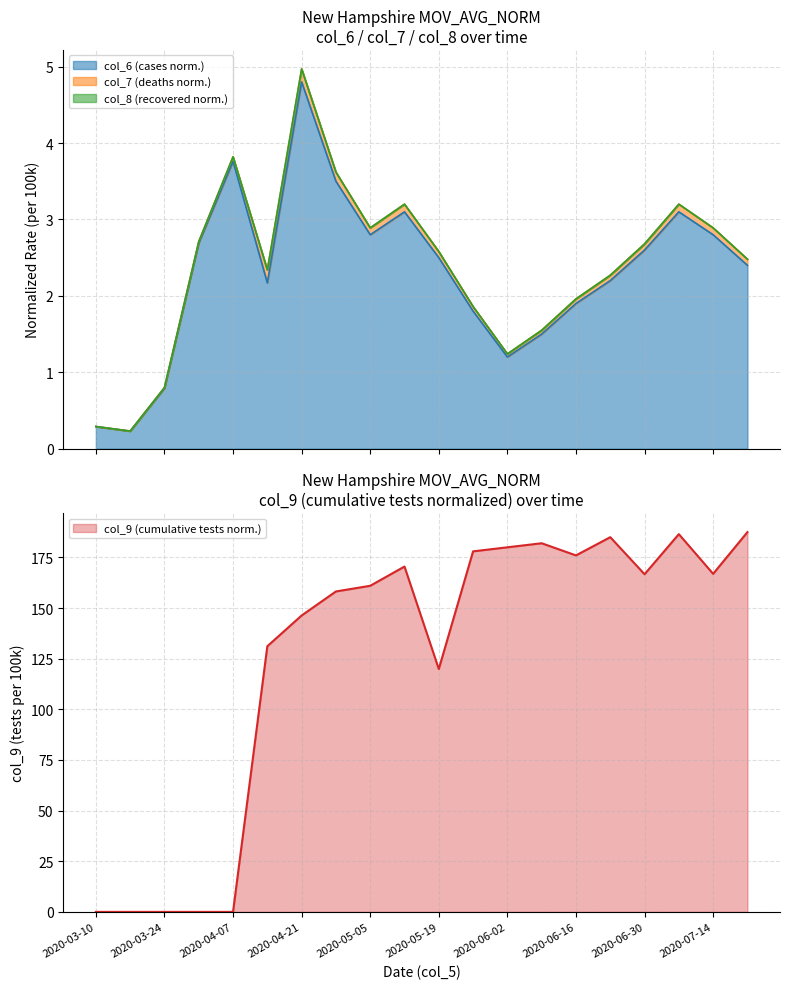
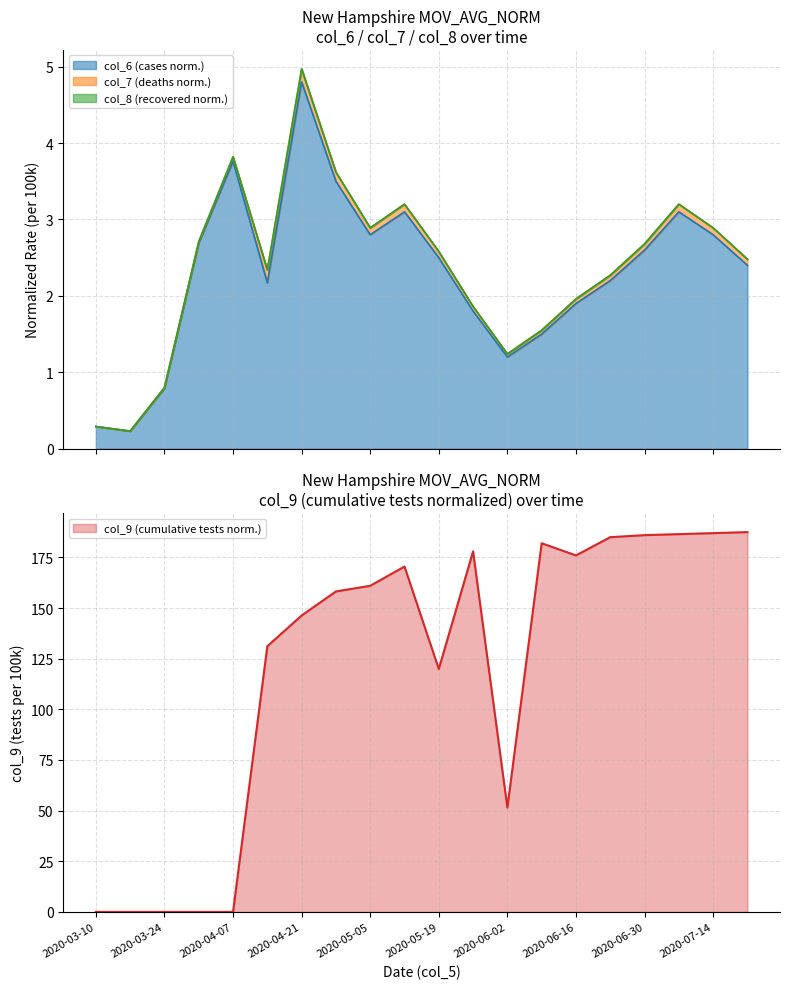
  {
    "New Hampshire MOV_AVG_NORM col_9 (cumulative tests normalized) over time": {
      "2020-03-10": 0,
      "2020-03-24": 0,
      "2020-04-07": 0,
      "2020-04-21": 146,
      "2020-05-05": 161,
      "2020-05-19": 120,
-     "2020-06-02": 180,
+     "2020-06-02": 52,
      "2020-06-16": 176,
-     "2020-06-30": 167,
-     "2020-07-14": 167
+     "2020-06-30": 186,
+     "2020-07-14": 187
    }
  }
